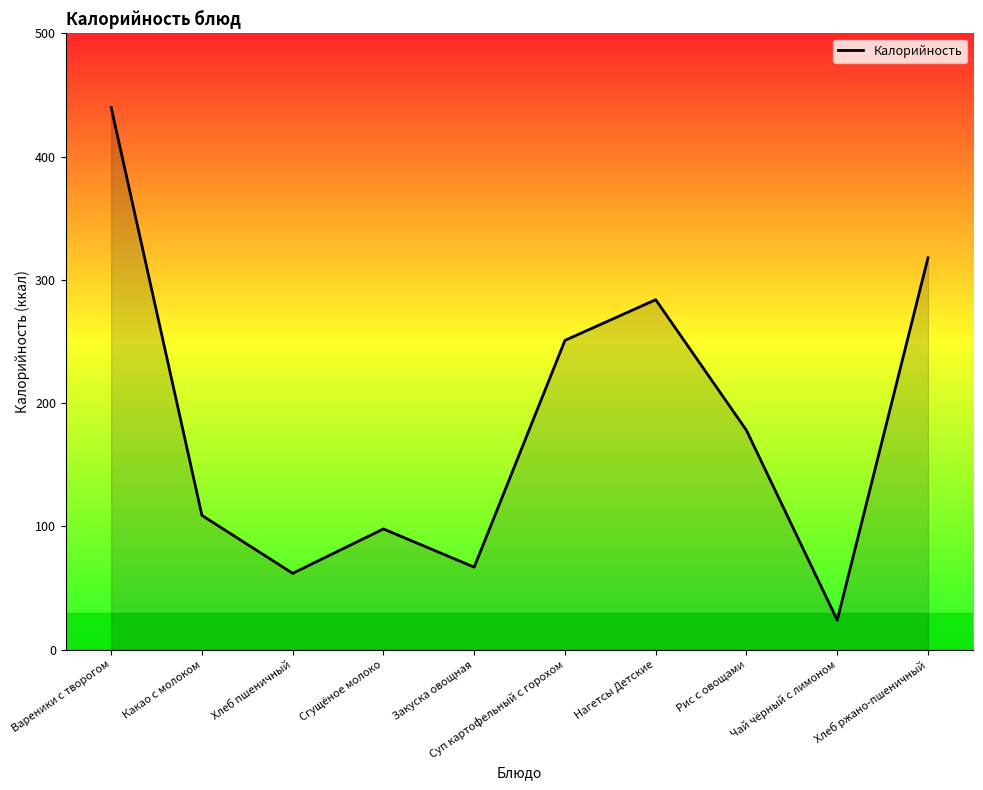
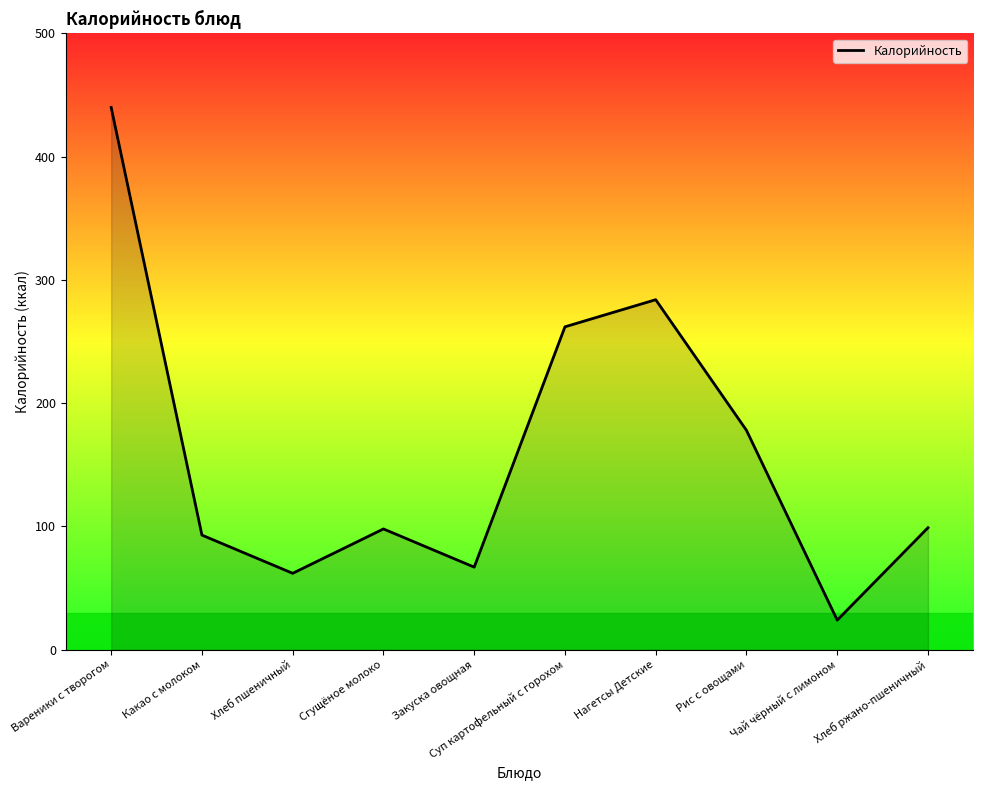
  {
    "Вареники с творогом": 440,
-   "Какао с молоком": 109,
+   "Какао с молоком": 93,
    "Хлеб пшеничный": 62,
    "Сгущёное молоко": 98,
    "Закуска овощная": 67,
-   "Суп картофельный с горохом": 251,
+   "Суп картофельный с горохом": 262,
    "Нагетсы Детские": 284,
    "Рис с овощами": 178,
-   "Хлеб ржано-пшеничный": 318
+   "Хлеб ржано-пшеничный": 99
  }
